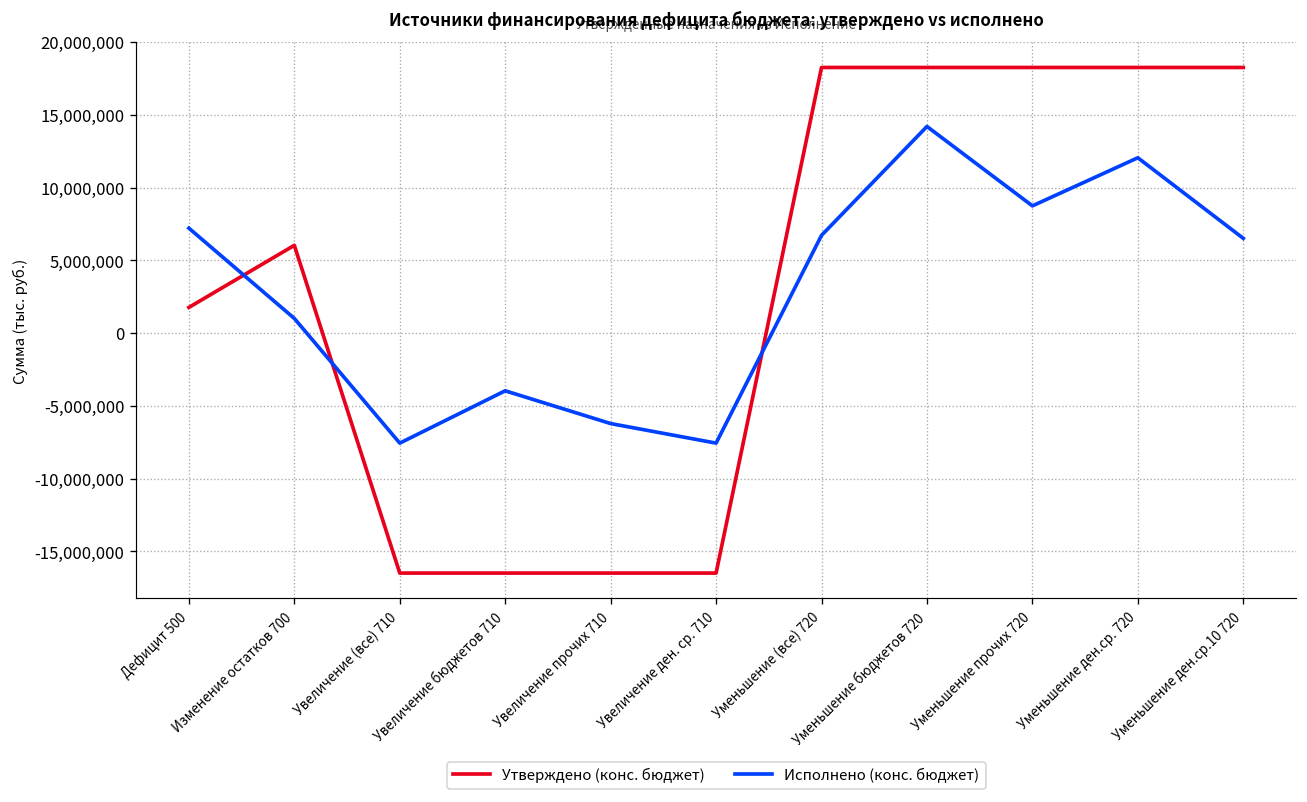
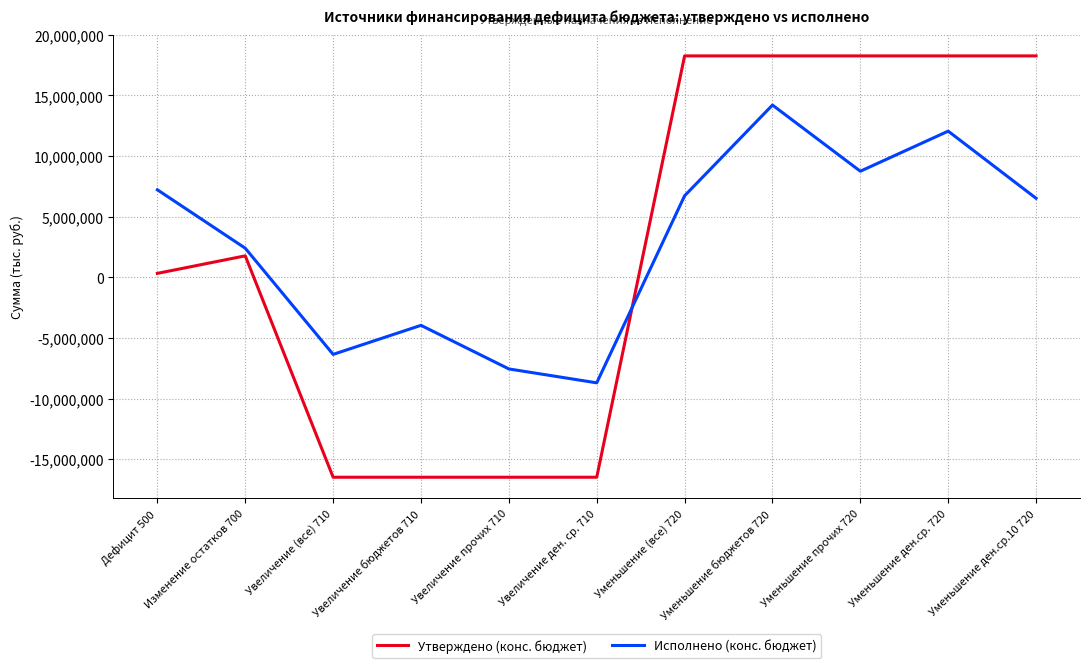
  {
    "Утверждено (конс. бюджет)": {
-     "Дефицит 500": "1,800,000",
-     "Изменение остатков 700": "6,000,000",
+     "Дефицит 500": "300,000",
+     "Изменение остатков 700": "1,800,000",
      "Увеличение (все) 710": "-16,500,000",
      "Увеличение бюджетов 710": "-16,500,000",
      "Увеличение прочих 710": "-16,500,000",
      "Увеличение ден. ср. 710": "-16,500,000",
      "Уменьшение (все) 720": "18,300,000",
      "Уменьшение бюджетов 720": "18,300,000",
      "Уменьшение прочих 720": "18,300,000",
      "Уменьшение ден.ср. 720": "18,300,000",
      "Уменьшение ден.ср.10 720": "18,300,000"
    },
    "Исполнено (конс. бюджет)": {
      "Дефицит 500": "7,200,000",
-     "Изменение остатков 700": "1,000,000",
-     "Увеличение (все) 710": "-7,600,000",
+     "Изменение остатков 700": "2,400,000",
+     "Увеличение (все) 710": "-6,400,000",
      "Увеличение бюджетов 710": "-4,000,000",
-     "Увеличение прочих 710": "-6,200,000",
-     "Увеличение ден. ср. 710": "-7,600,000",
+     "Увеличение прочих 710": "-7,600,000",
+     "Увеличение ден. ср. 710": "-8,700,000",
      "Уменьшение (все) 720": "6,700,000",
      "Уменьшение бюджетов 720": "14,200,000",
      "Уменьшение прочих 720": "8,700,000",
      "Уменьшение ден.ср. 720": "12,100,000",
      "Уменьшение ден.ср.10 720": "6,500,000"
    }
  }
